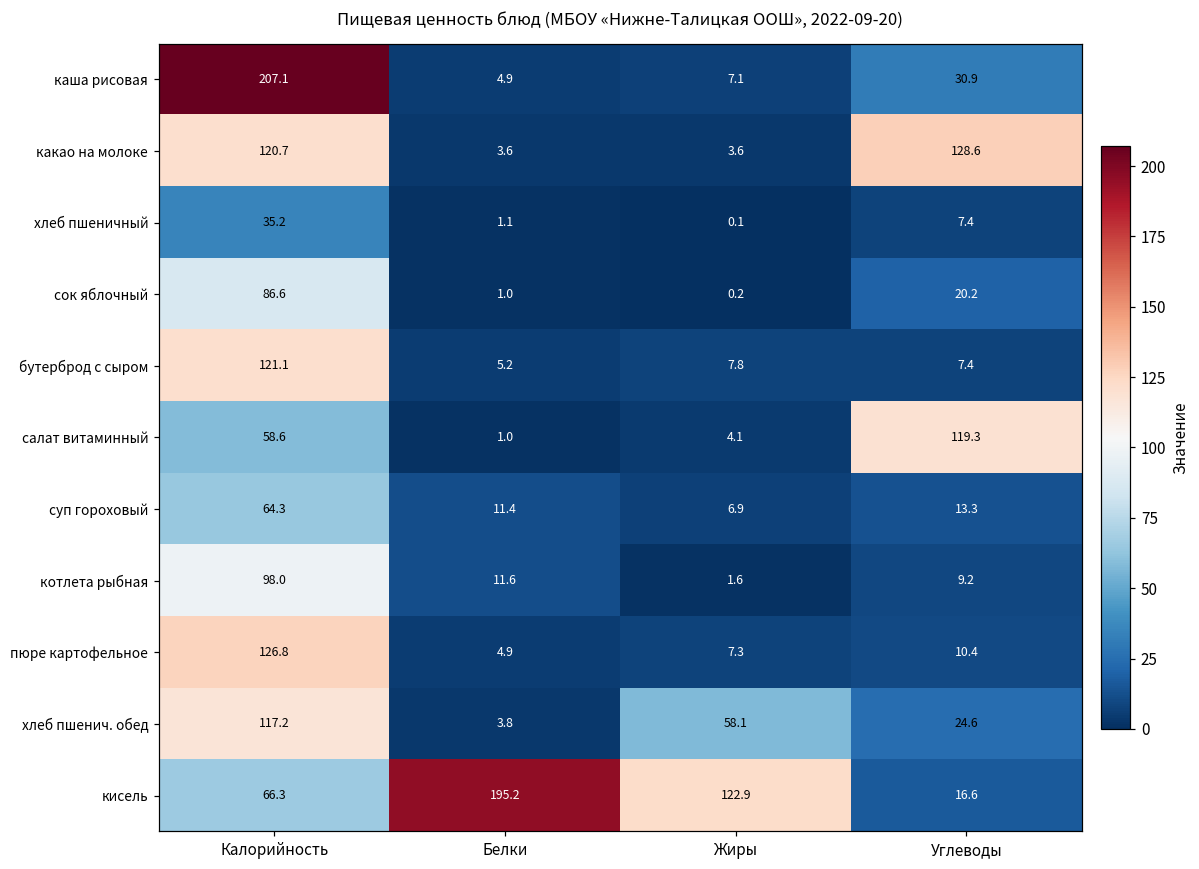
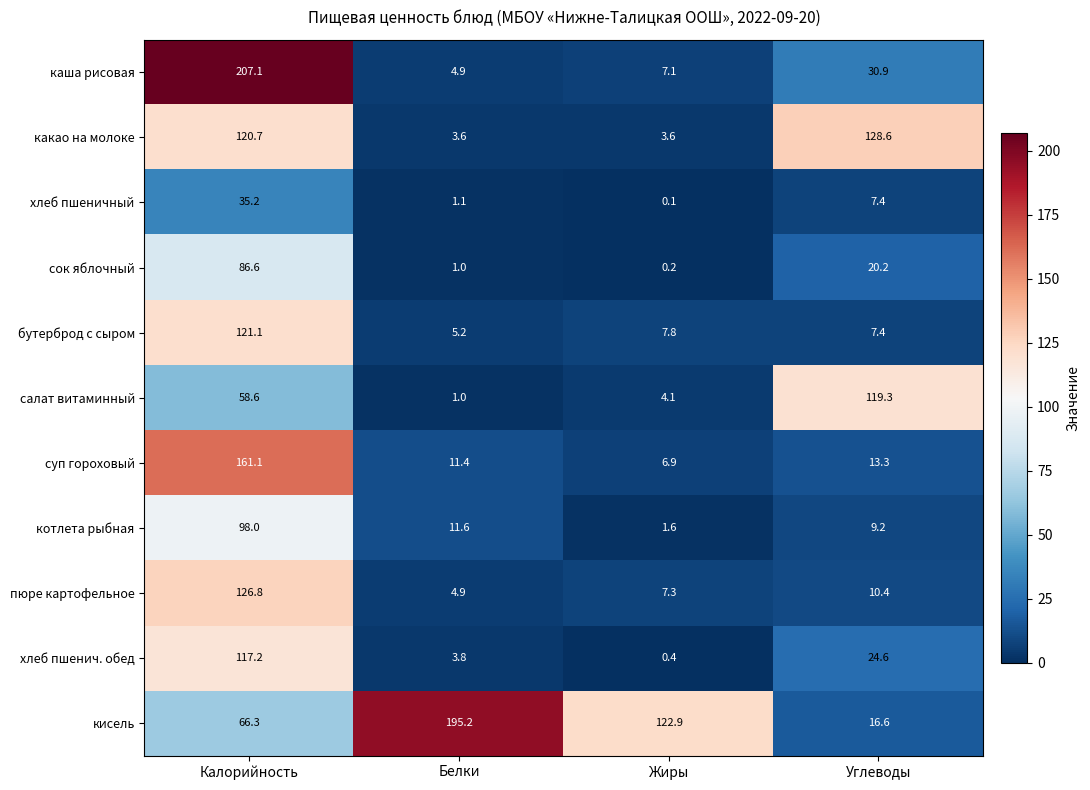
  {
    "каша рисовая": {
      "Калорийность": 207.1,
      "Белки": 4.9,
      "Жиры": 7.1,
      "Углеводы": 30.9
    },
    "какао на молоке": {
      "Калорийность": 120.7,
      "Белки": 3.6,
      "Жиры": 3.6,
      "Углеводы": 128.6
    },
    "хлеб пшеничный": {
      "Калорийность": 35.2,
      "Белки": 1.1,
      "Жиры": 0.1,
      "Углеводы": 7.4
    },
    "сок яблочный": {
      "Калорийность": 86.6,
      "Белки": 1.0,
      "Жиры": 0.2,
      "Углеводы": 20.2
    },
    "бутерброд с сыром": {
      "Калорийность": 121.1,
      "Белки": 5.2,
      "Жиры": 7.8,
      "Углеводы": 7.4
    },
    "салат витаминный": {
      "Калорийность": 58.6,
      "Белки": 1.0,
      "Жиры": 4.1,
      "Углеводы": 119.3
    },
    "суп гороховый": {
-     "Калорийность": 64.3,
+     "Калорийность": 161.1,
      "Белки": 11.4,
      "Жиры": 6.9,
      "Углеводы": 13.3
    },
    "котлета рыбная": {
      "Калорийность": 98.0,
      "Белки": 11.6,
      "Жиры": 1.6,
      "Углеводы": 9.2
    },
    "пюре картофельное": {
      "Калорийность": 126.8,
      "Белки": 4.9,
      "Жиры": 7.3,
      "Углеводы": 10.4
    },
    "хлеб пшенич. обед": {
      "Калорийность": 117.2,
      "Белки": 3.8,
-     "Жиры": 58.1,
+     "Жиры": 0.4,
      "Углеводы": 24.6
    },
    "кисель": {
      "Калорийность": 66.3,
      "Белки": 195.2,
      "Жиры": 122.9,
      "Углеводы": 16.6
    }
  }
